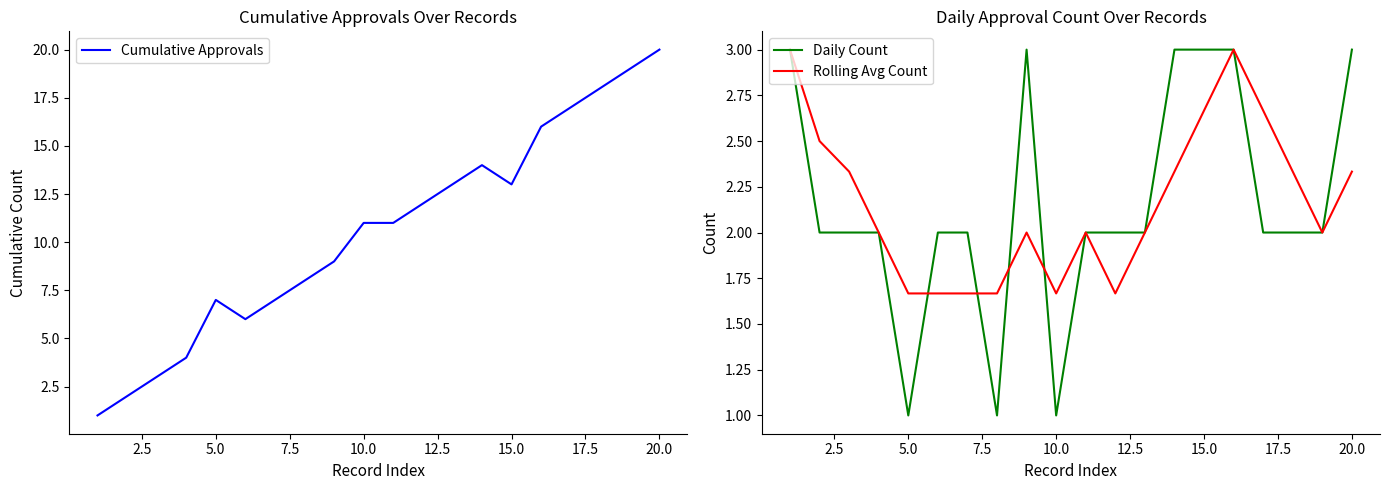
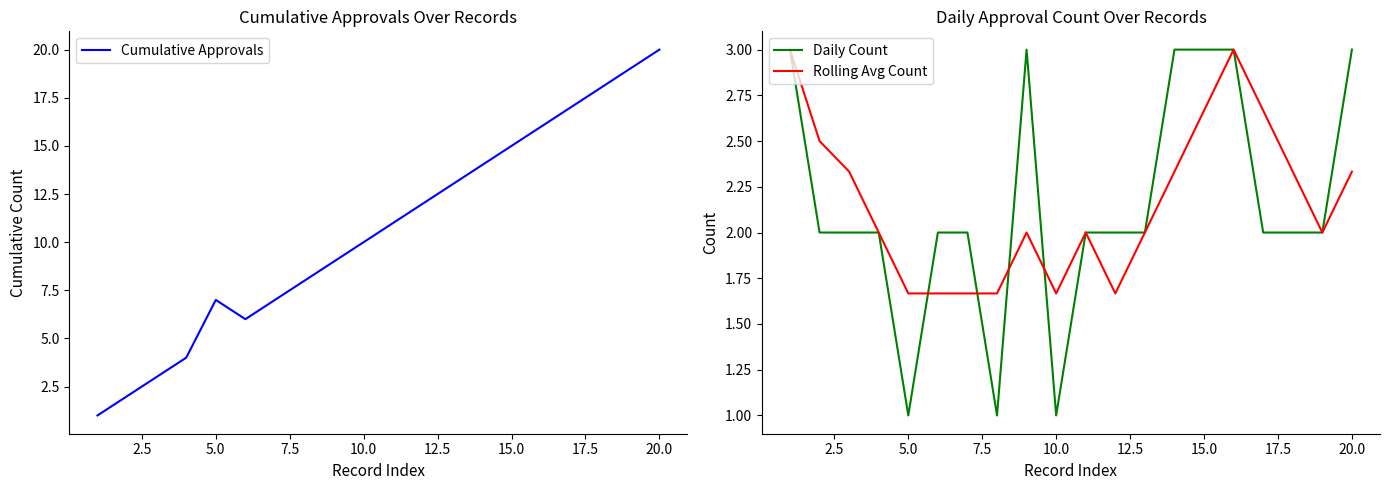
  {
    "Cumulative Approvals Over Records": {
      "5.0": 7,
-     "10.0": 11,
-     "15.0": 13,
+     "10.0": 10,
+     "15.0": 15,
      "20.0": 20
    },
    "Daily Approval Count Over Records": {
      "Daily Count": {
        "5.0": 1.00,
        "10.0": 1.00,
        "15.0": 3.00,
        "20.0": 3.00
      },
      "Rolling Avg Count": {
        "5.0": 1.67,
        "10.0": 1.67,
        "15.0": 2.67,
        "20.0": 2.33
      }
    }
  }
